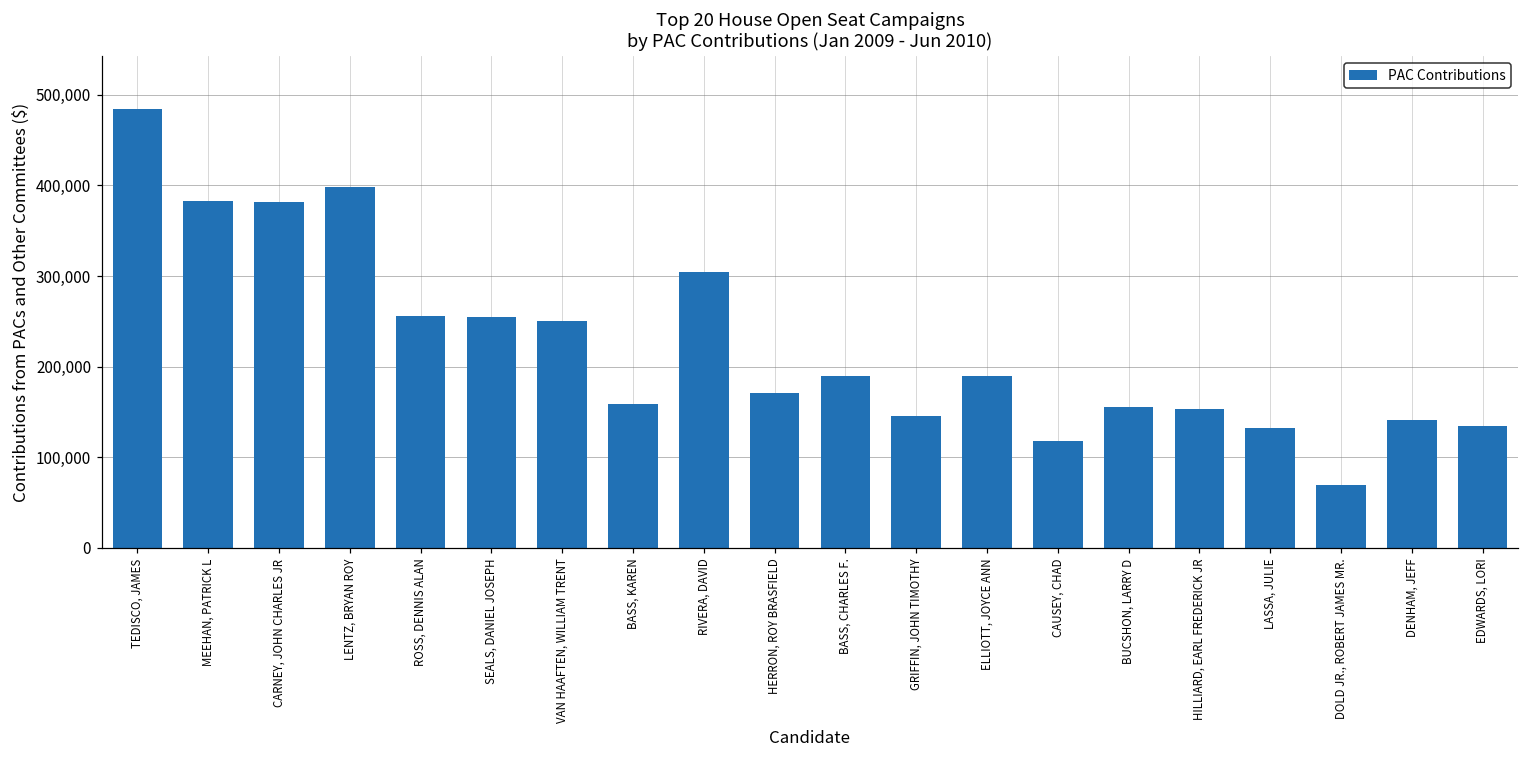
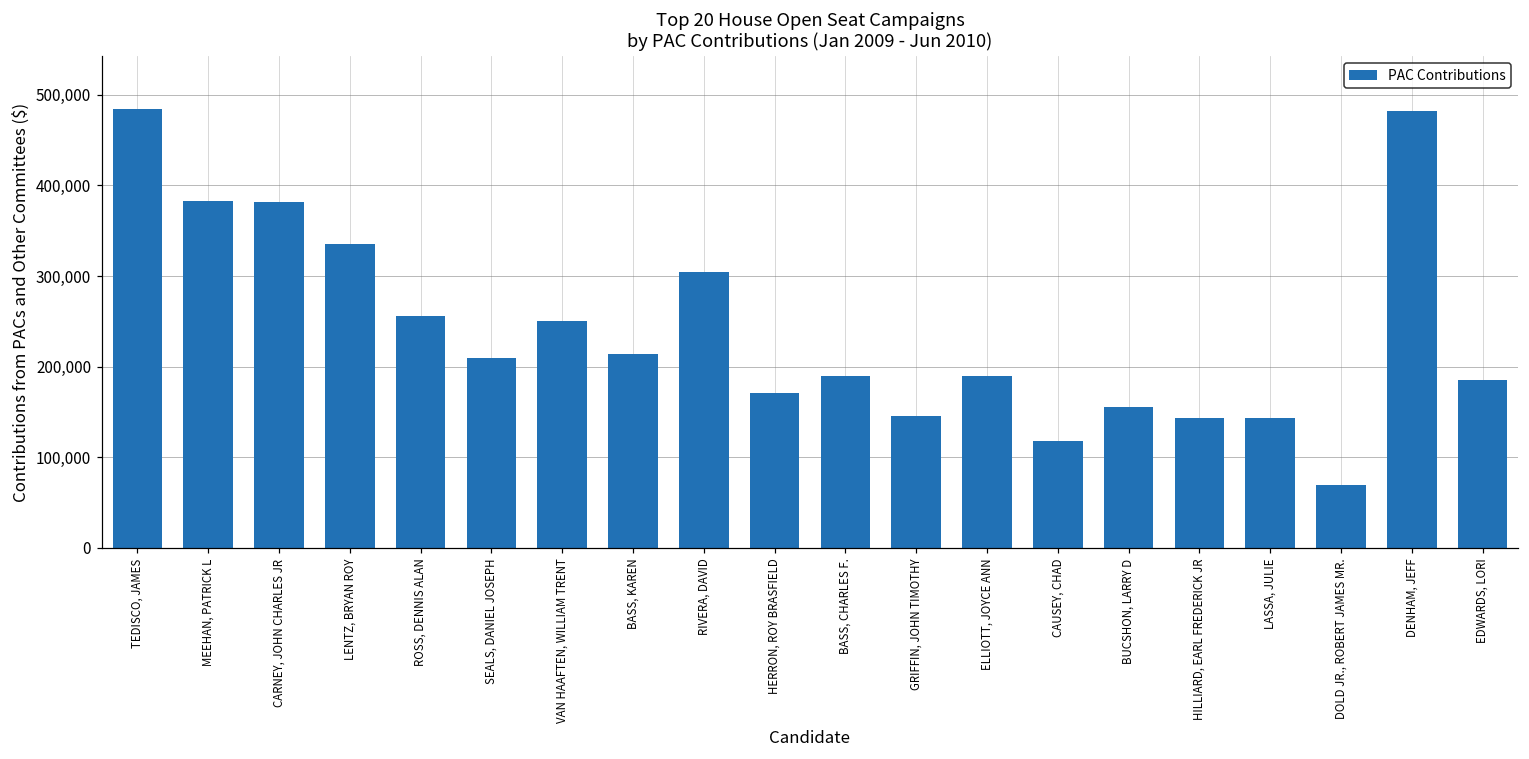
  {
    "TEDISCO, JAMES": "480,000",
    "MEEHAN, PATRICK L": "380,000",
    "CARNEY, JOHN CHARLES JR": "380,000",
-   "LENTZ, BRYAN ROY": "400,000",
+   "LENTZ, BRYAN ROY": "340,000",
    "ROSS, DENNIS ALAN": "260,000",
-   "SEALS, DANIEL JOSEPH": "250,000",
+   "SEALS, DANIEL JOSEPH": "210,000",
    "VAN HAAFTEN, WILLIAM TRENT": "250,000",
-   "BASS, KAREN": "160,000",
+   "BASS, KAREN": "210,000",
    "RIVERA, DAVID": "300,000",
    "HERRON, ROY BRASFIELD": "170,000",
    "BASS, CHARLES F.": "190,000",
    "GRIFFIN, JOHN TIMOTHY": "150,000",
    "ELLIOTT, JOYCE ANN": "190,000",
    "CAUSEY, CHAD": "120,000",
    "BUCSHON, LARRY D": "160,000",
-   "HILLIARD, EARL FREDERICK JR": "150,000",
-   "LASSA, JULIE": "130,000",
+   "HILLIARD, EARL FREDERICK JR": "140,000",
+   "LASSA, JULIE": "140,000",
    "DOLD JR., ROBERT JAMES MR.": "70,000",
-   "DENHAM, JEFF": "140,000",
-   "EDWARDS, LORI": "130,000"
+   "DENHAM, JEFF": "480,000",
+   "EDWARDS, LORI": "180,000"
  }
